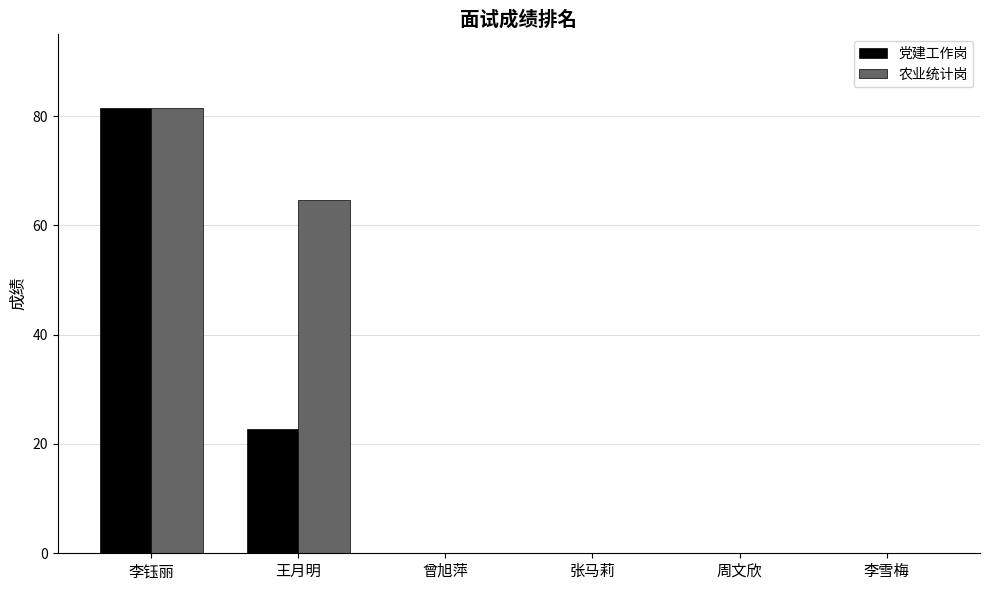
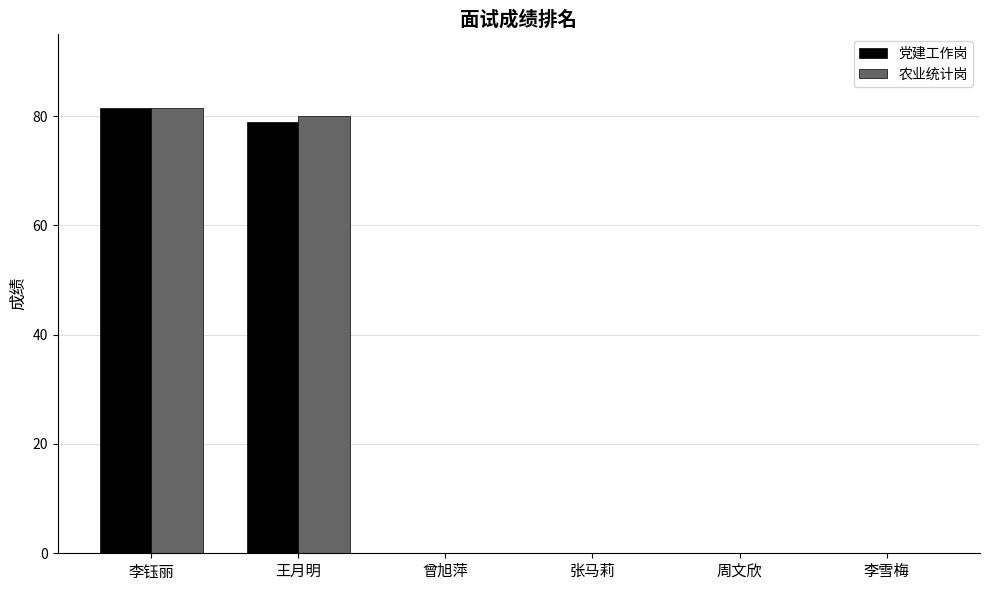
  {
    "党建工作岗": {
      "李钰丽": 81,
-     "王月明": 23,
+     "王月明": 79,
      "曾旭萍": 0,
      "张马莉": 0,
      "周文欣": 0,
      "李雪梅": 0
    },
    "农业统计岗": {
      "李钰丽": 81,
-     "王月明": 65,
+     "王月明": 80,
      "曾旭萍": 0,
      "张马莉": 0,
      "周文欣": 0,
      "李雪梅": 0
    }
  }
